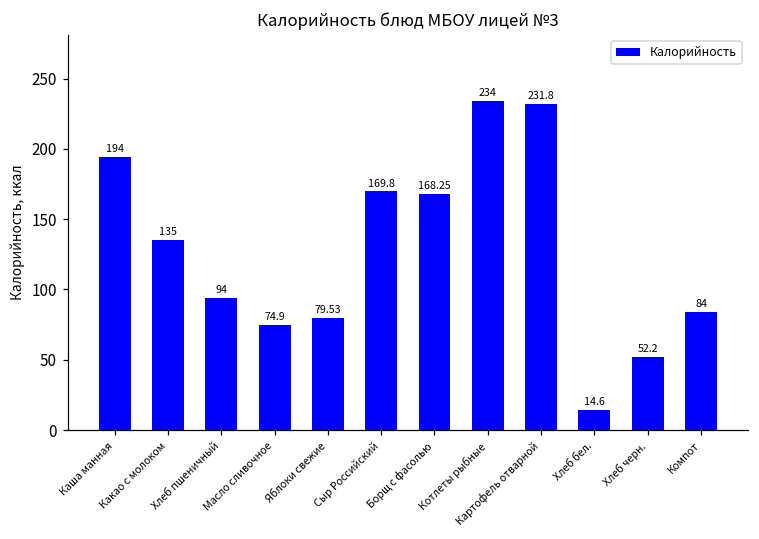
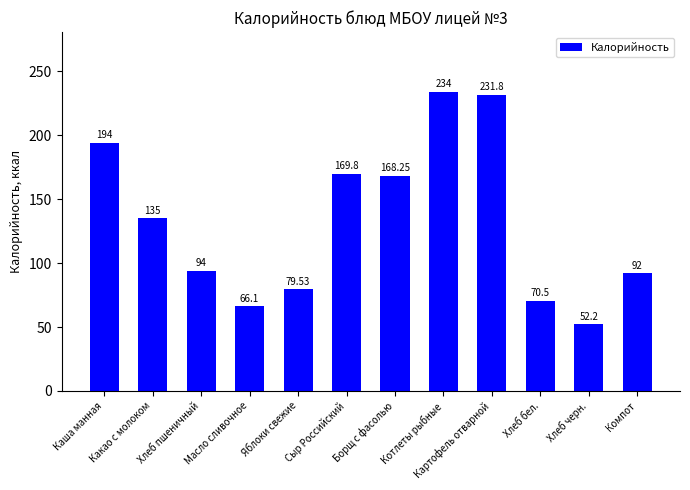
  {
    "Каша манная": 194,
    "Какао с молоком": 135,
    "Хлеб пшеничный": 94,
-   "Масло сливочное": 74.9,
+   "Масло сливочное": 66.1,
    "Яблоки свежие": 79.53,
    "Сыр Российский": 169.8,
    "Борщ с фасолью": 168.25,
    "Котлеты рыбные": 234,
    "Картофель отварной": 231.8,
-   "Хлеб бел.": 14.6,
+   "Хлеб бел.": 70.5,
    "Хлеб черн.": 52.2,
-   "Компот": 84
+   "Компот": 92
  }
